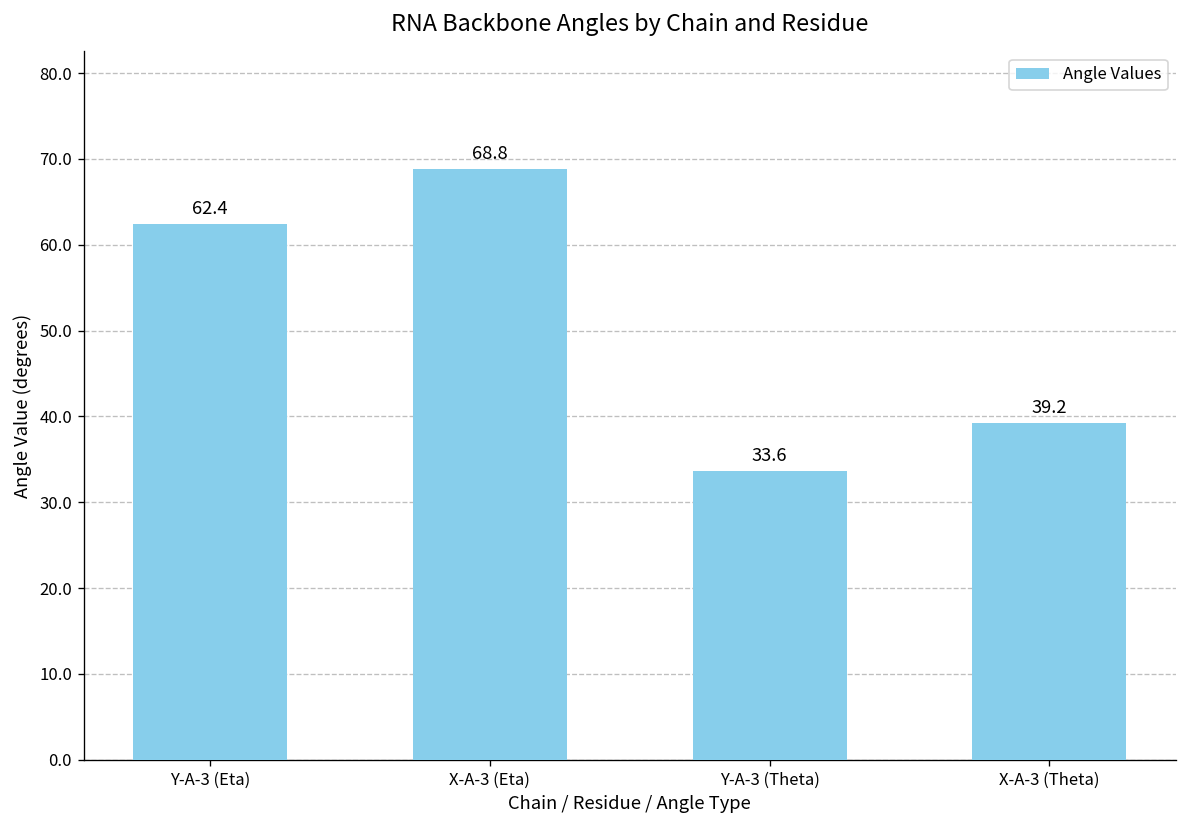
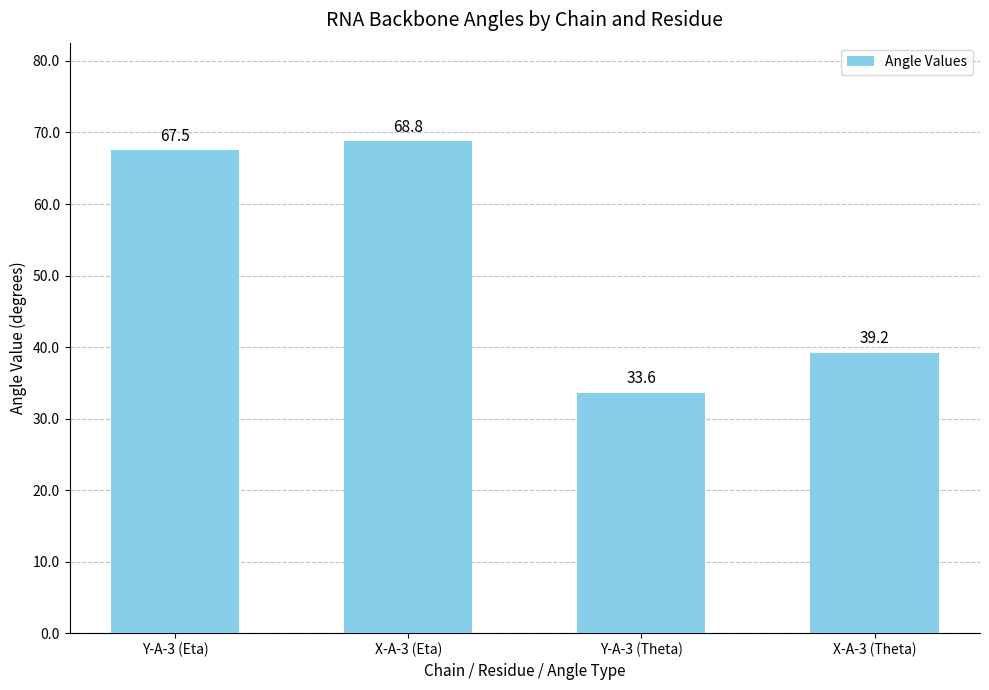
  {
-   "Y-A-3 (Eta)": 62.4,
+   "Y-A-3 (Eta)": 67.5,
    "X-A-3 (Eta)": 68.8,
    "Y-A-3 (Theta)": 33.6,
    "X-A-3 (Theta)": 39.2
  }
